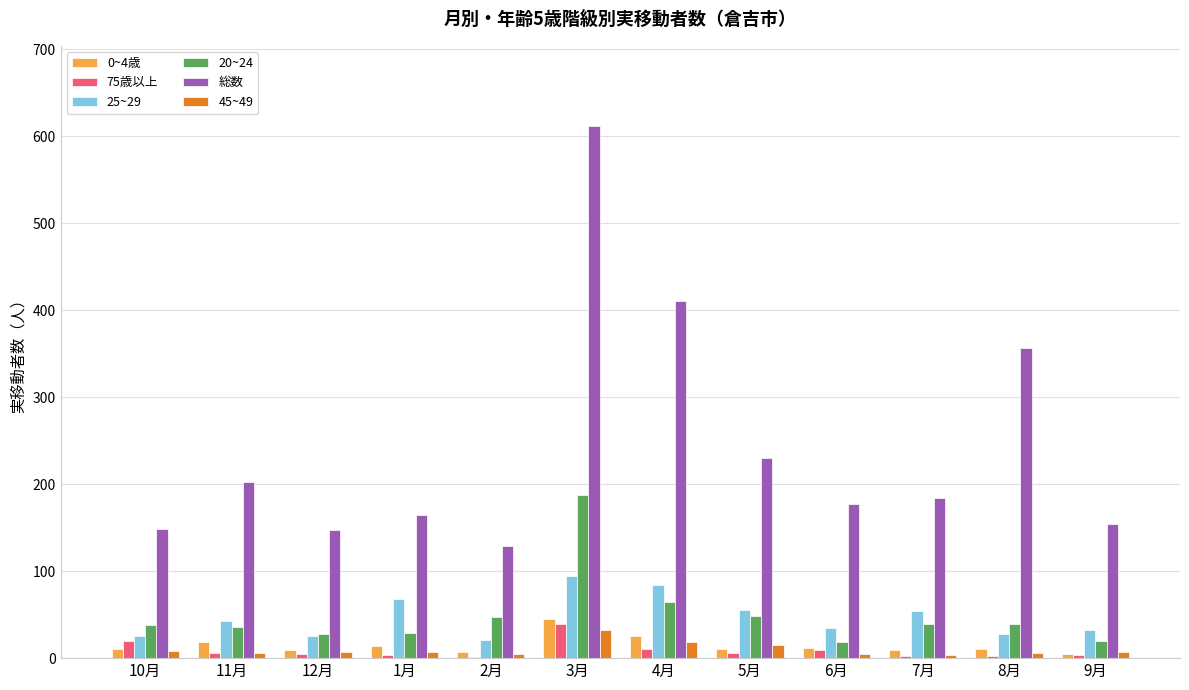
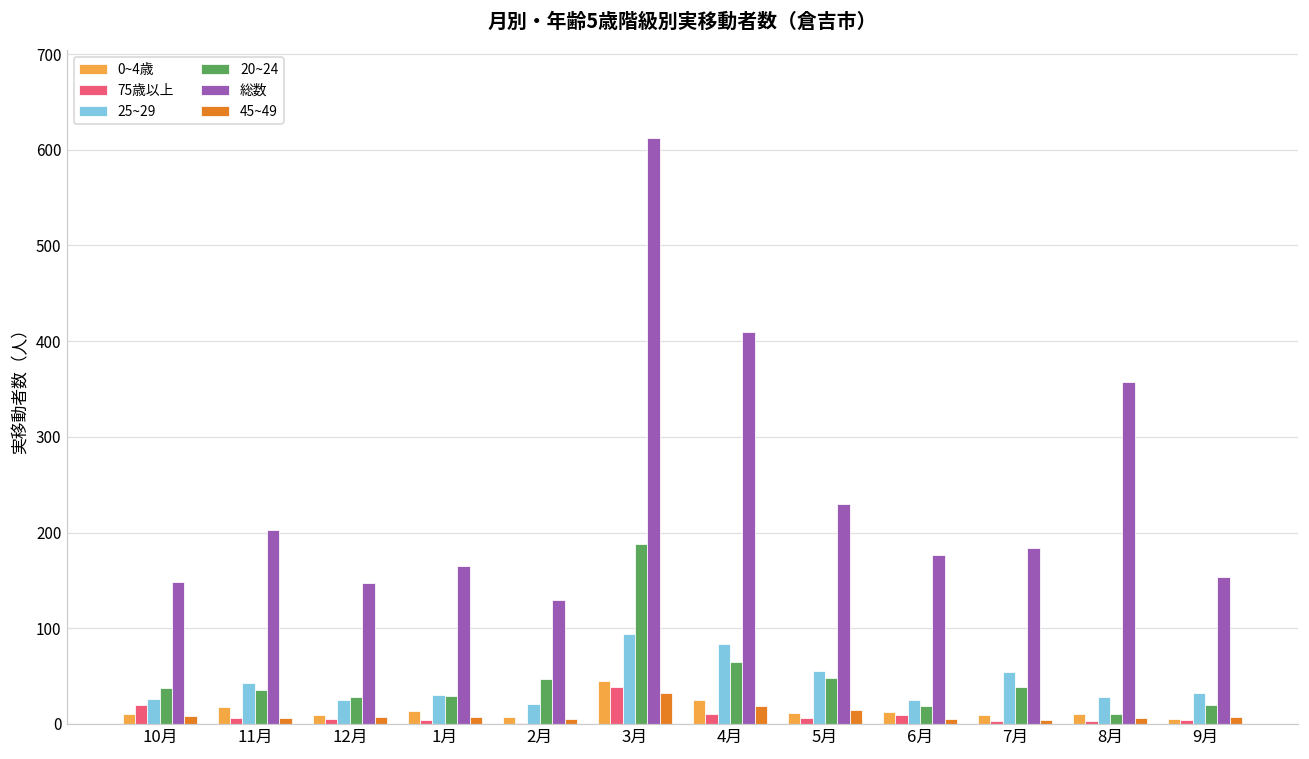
  {
    "75歳以上": {
      "10月": 20,
      "11月": 10,
      "12月": 10,
      "1月": 0,
      "3月": 40,
      "4月": 10,
      "5月": 10,
      "6月": 10,
      "7月": 0,
      "8月": 0,
      "9月": 0
    },
    "25~29": {
      "10月": 30,
      "11月": 40,
      "12月": 30,
-     "1月": 70,
+     "1月": 30,
      "2月": 20,
      "3月": 90,
      "4月": 80,
      "5月": 60,
-     "6月": 40,
+     "6月": 30,
      "7月": 50,
      "8月": 30,
      "9月": 30
    },
    "20~24": {
      "10月": 40,
      "11月": 40,
      "12月": 30,
      "1月": 30,
      "2月": 50,
      "3月": 190,
      "4月": 70,
      "5月": 50,
      "6月": 20,
      "7月": 40,
-     "8月": 40,
+     "8月": 10,
      "9月": 20
    },
    "総数": {
      "10月": 150,
      "11月": 200,
      "12月": 150,
      "1月": 170,
      "2月": 130,
      "3月": 610,
      "4月": 410,
      "5月": 230,
      "6月": 180,
      "7月": 180,
      "8月": 360,
      "9月": 150
    }
  }
